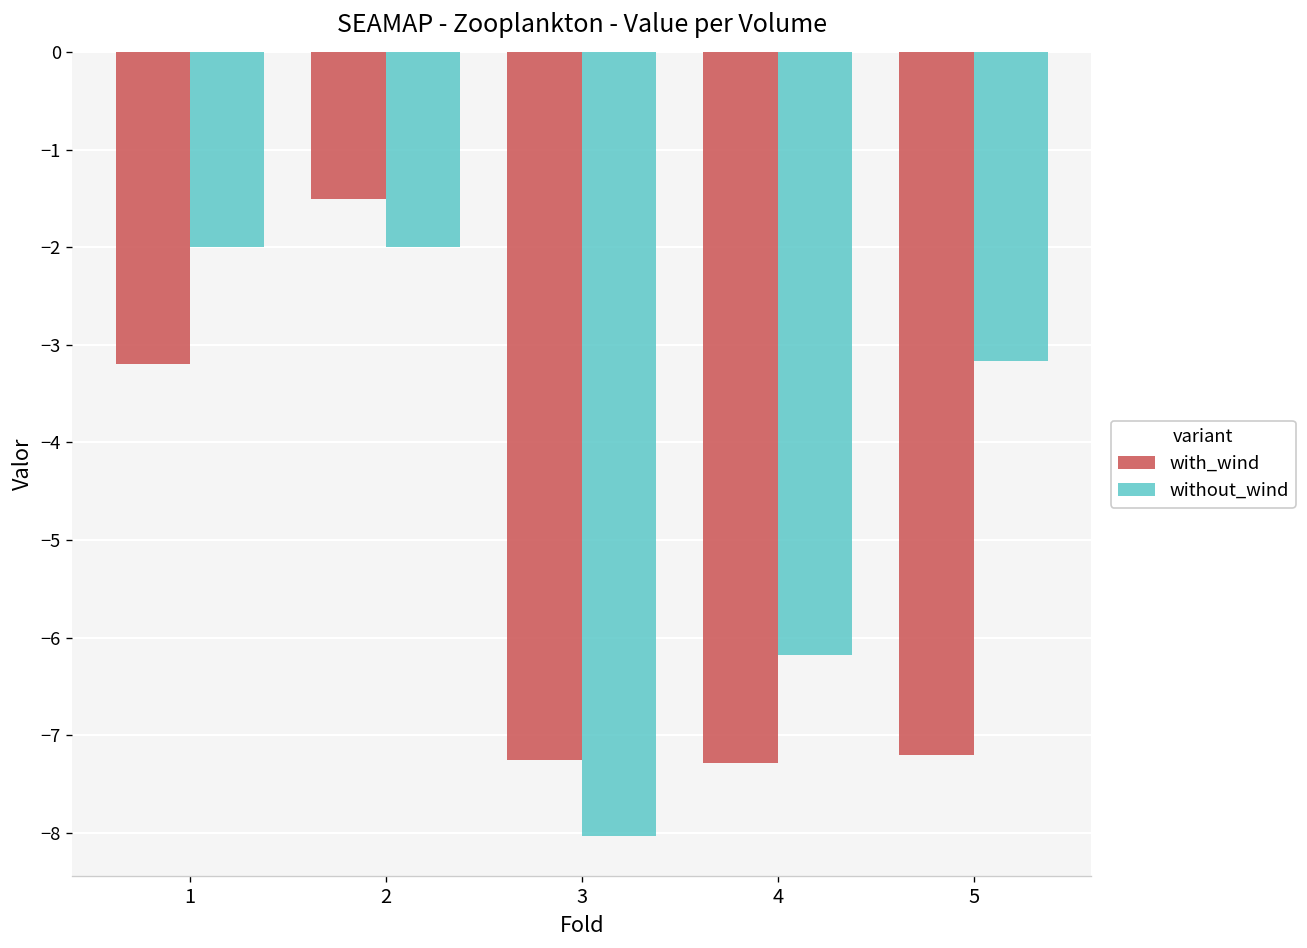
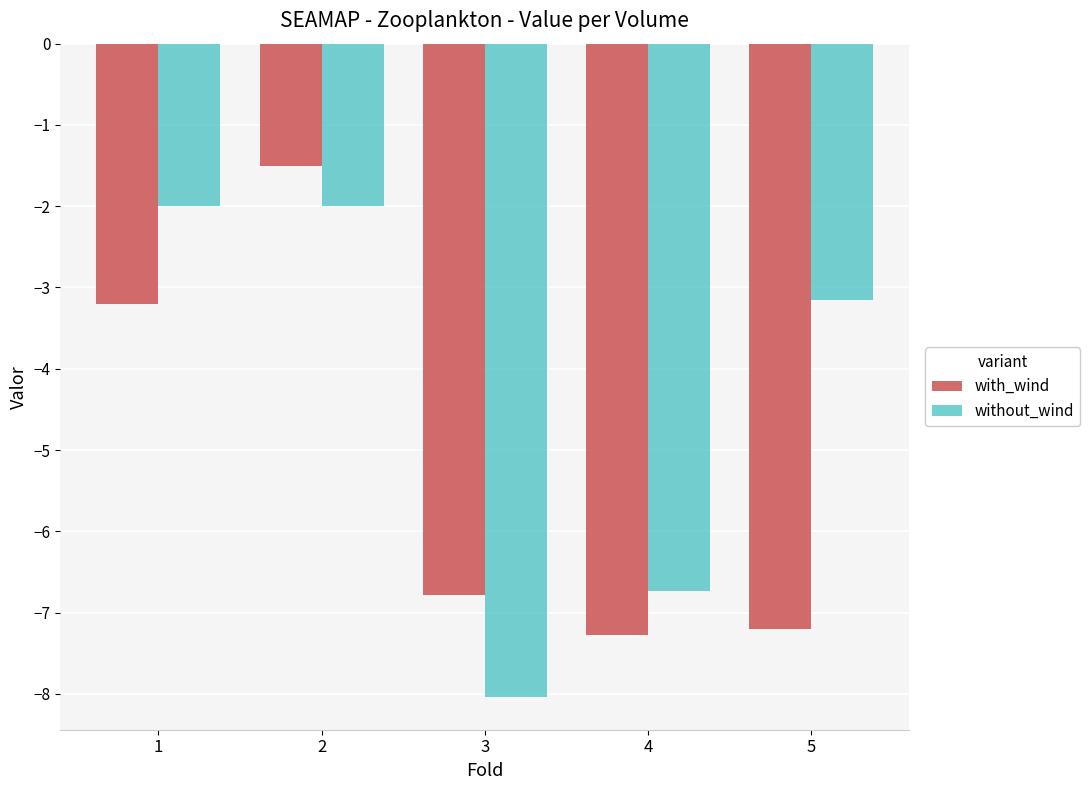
  {
    "with_wind": {
      "1": -3.2,
      "2": -1.5,
-     "3": -7.3,
+     "3": -6.8,
      "4": -7.3,
      "5": -7.2
    },
    "without_wind": {
      "1": -2.0,
      "2": -2.0,
      "3": -8.0,
-     "4": -6.2,
+     "4": -6.7,
      "5": -3.2
    }
  }
